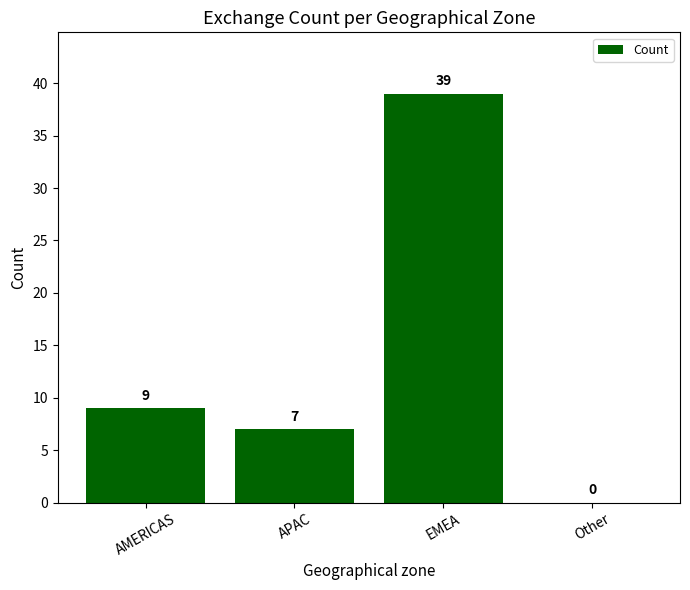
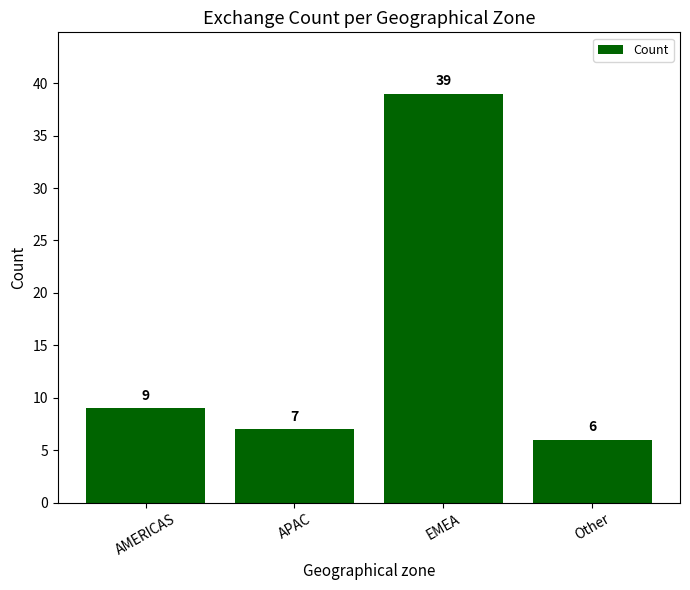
  {
    "AMERICAS": 9,
    "APAC": 7,
    "EMEA": 39,
-   "Other": 0
+   "Other": 6
  }
